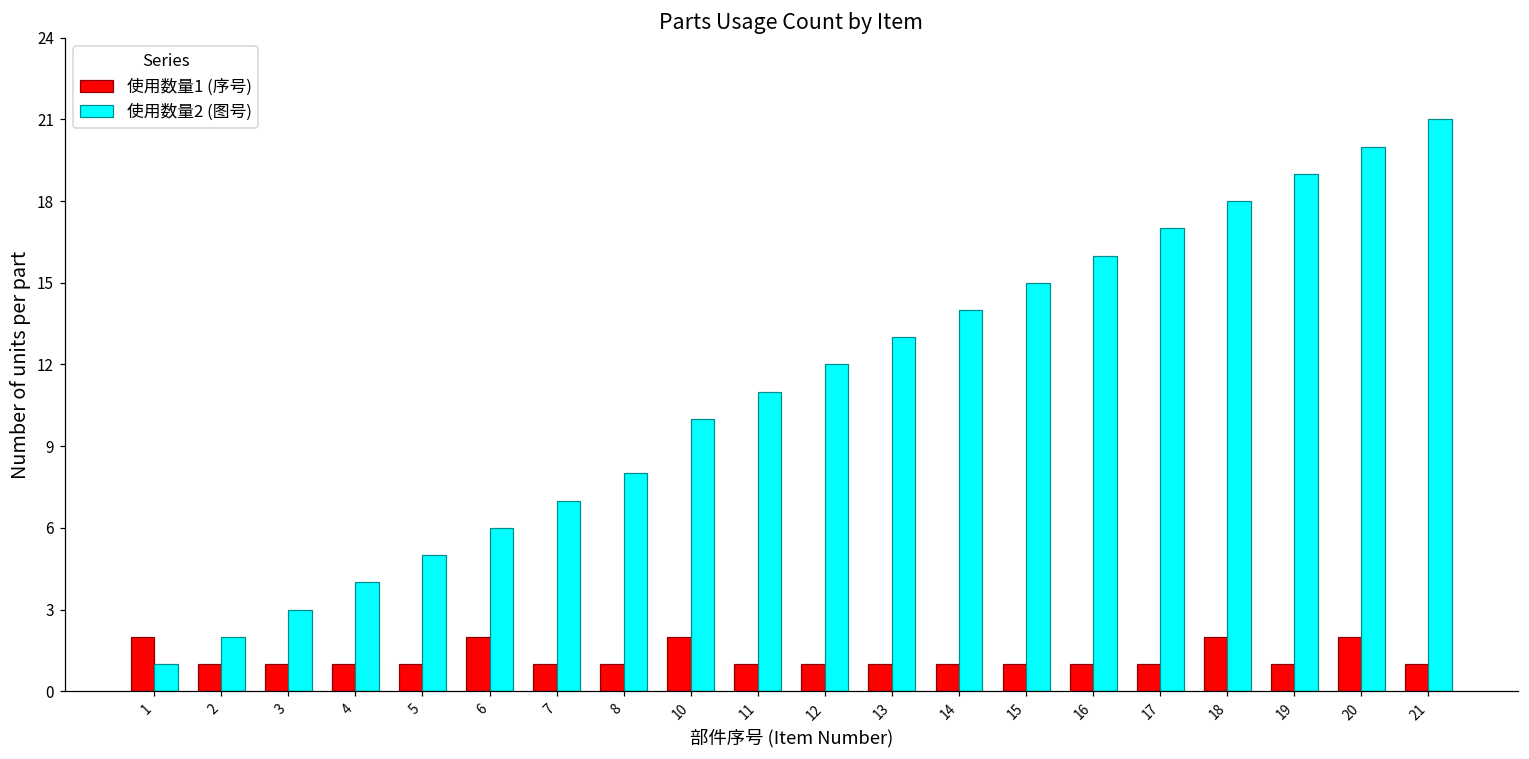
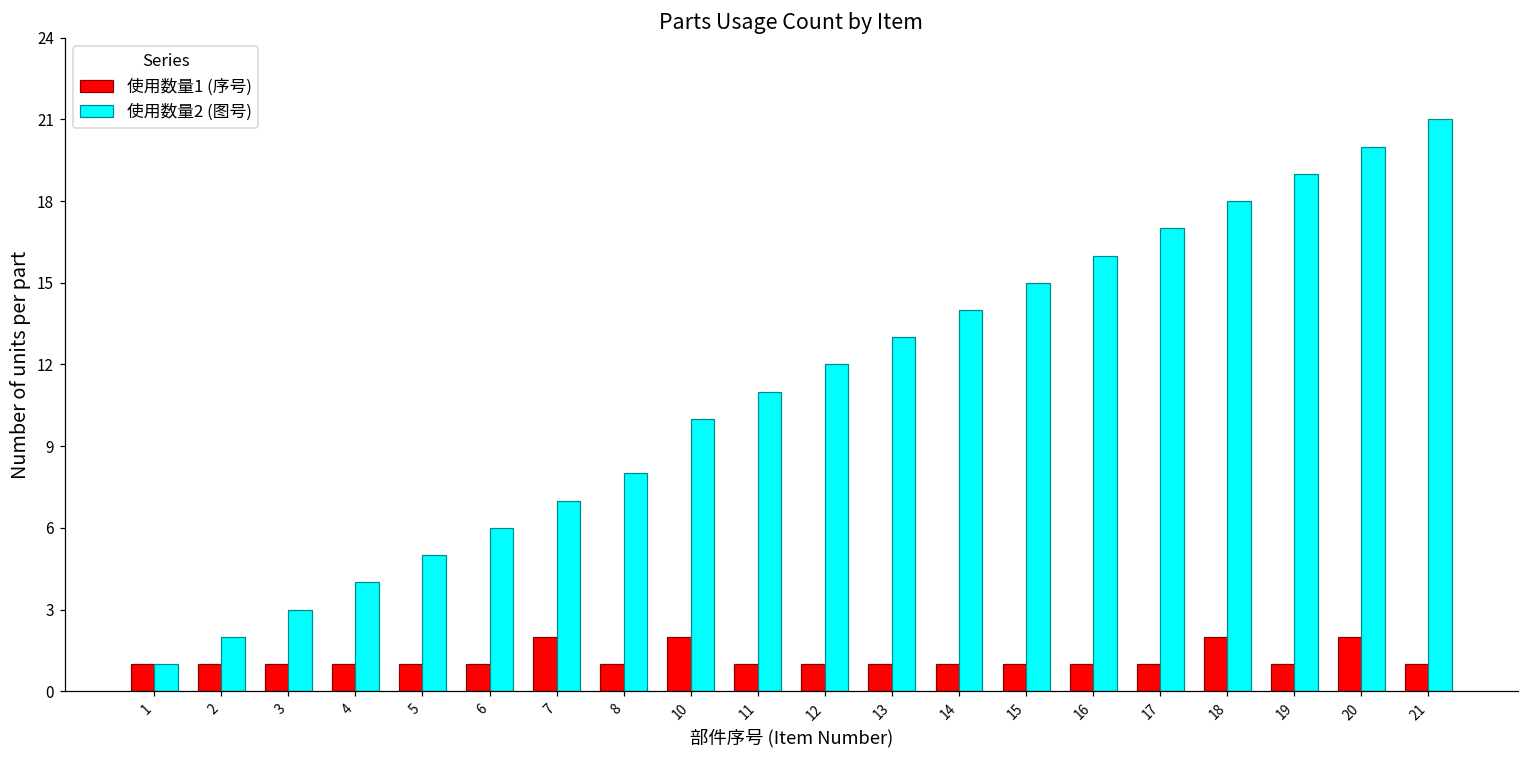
  {
    "使用数量1 (序号)": {
-     "1": 2,
+     "1": 1,
      "2": 1,
      "3": 1,
      "4": 1,
      "5": 1,
-     "6": 2,
-     "7": 1,
+     "6": 1,
+     "7": 2,
      "8": 1,
      "10": 2,
      "11": 1,
      "12": 1,
      "13": 1,
      "14": 1,
      "15": 1,
      "16": 1,
      "17": 1,
      "18": 2,
      "19": 1,
      "20": 2,
      "21": 1
    },
    "使用数量2 (图号)": {
      "1": 1,
      "2": 2,
      "3": 3,
      "4": 4,
      "5": 5,
      "6": 6,
      "7": 7,
      "8": 8,
      "10": 10,
      "11": 11,
      "12": 12,
      "13": 13,
      "14": 14,
      "15": 15,
      "16": 16,
      "17": 17,
      "18": 18,
      "19": 19,
      "20": 20,
      "21": 21
    }
  }
